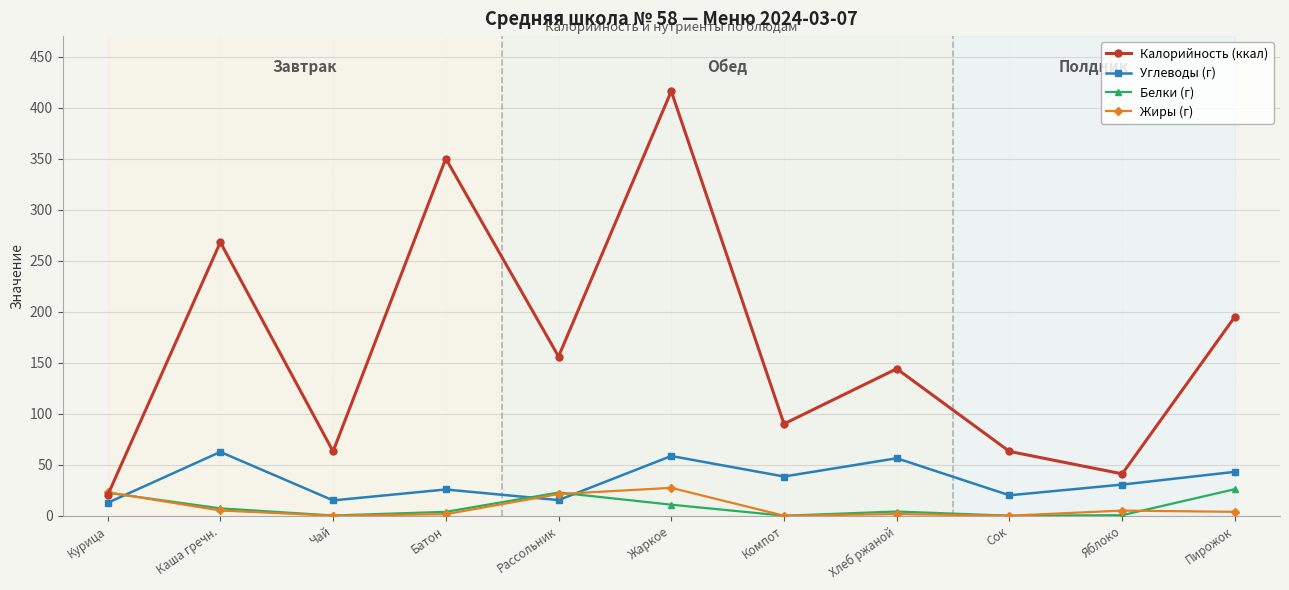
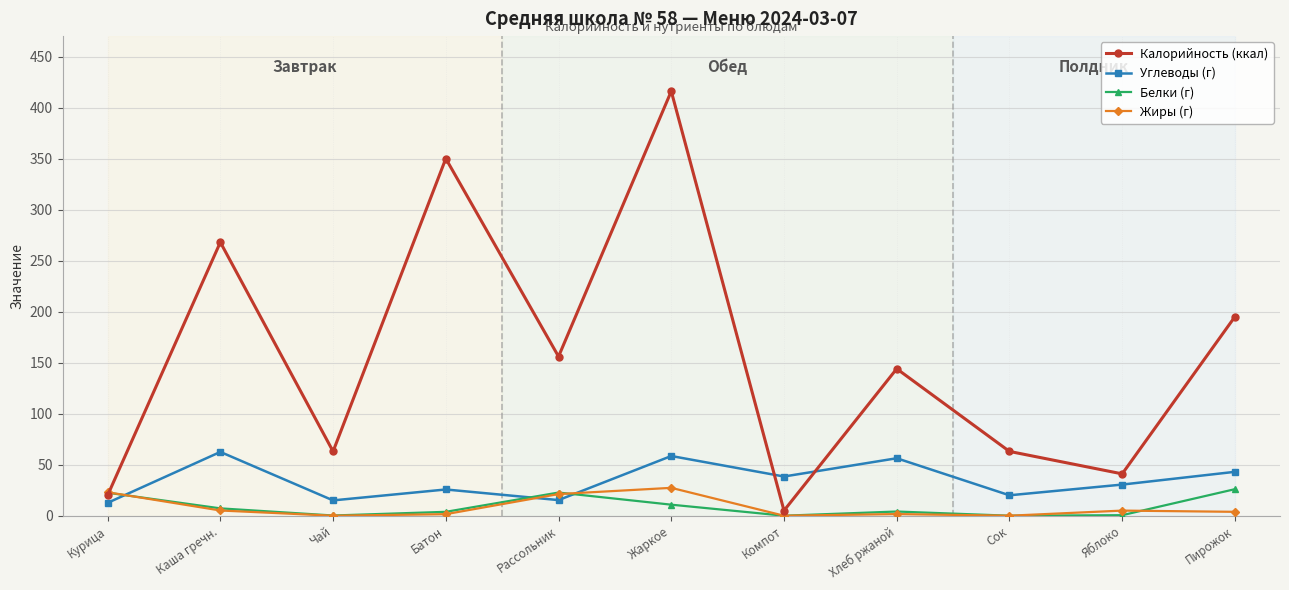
  {
    "Калорийность (ккал)": {
      "Курица": 20,
      "Каша гречн.": 268,
      "Чай": 63,
      "Батон": 350,
      "Рассольник": 156,
      "Жаркое": 416,
-     "Компот": 90,
+     "Компот": 5,
      "Хлеб ржаной": 144,
      "Сок": 63,
      "Яблоко": 41,
      "Пирожок": 195
    },
    "Углеводы (г)": {
      "Курица": 13,
      "Каша гречн.": 63,
      "Чай": 15,
      "Батон": 26,
      "Рассольник": 15,
      "Жаркое": 59,
      "Компот": 38,
      "Хлеб ржаной": 56,
      "Сок": 20,
      "Яблоко": 31,
      "Пирожок": 43
    },
    "Белки (г)": {
      "Жаркое": 11,
      "Хлеб ржаной": 4,
      "Яблоко": 1,
      "Пирожок": 26
    },
    "Жиры (г)": {
      "Жаркое": 27,
      "Хлеб ржаной": 2,
      "Яблоко": 5,
      "Пирожок": 4
    }
  }
